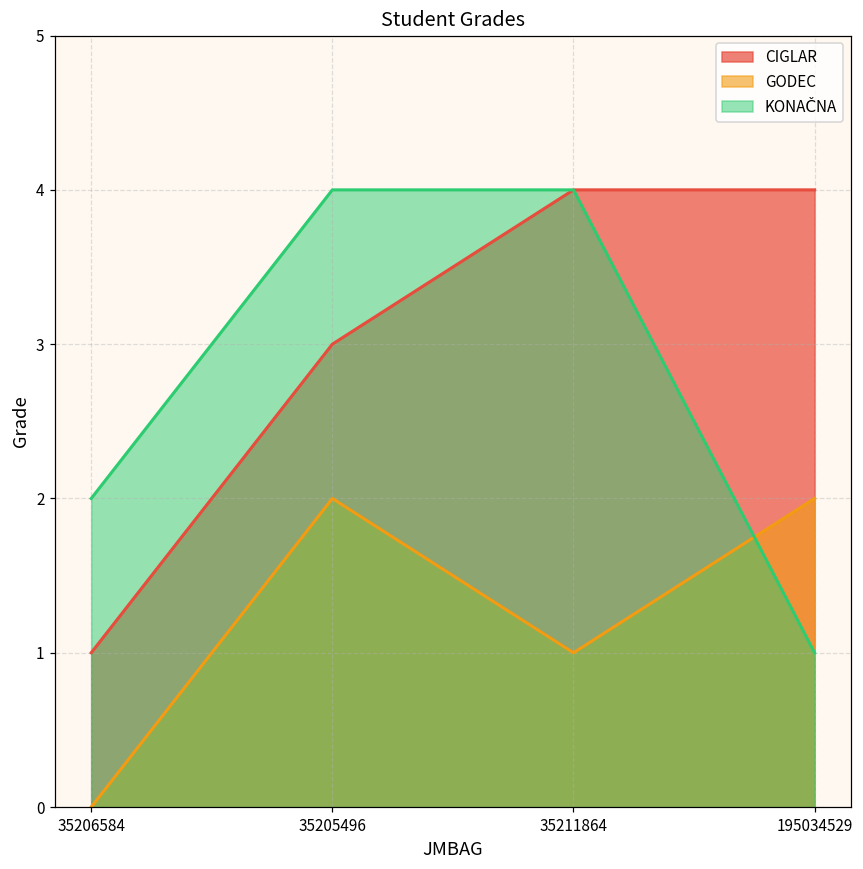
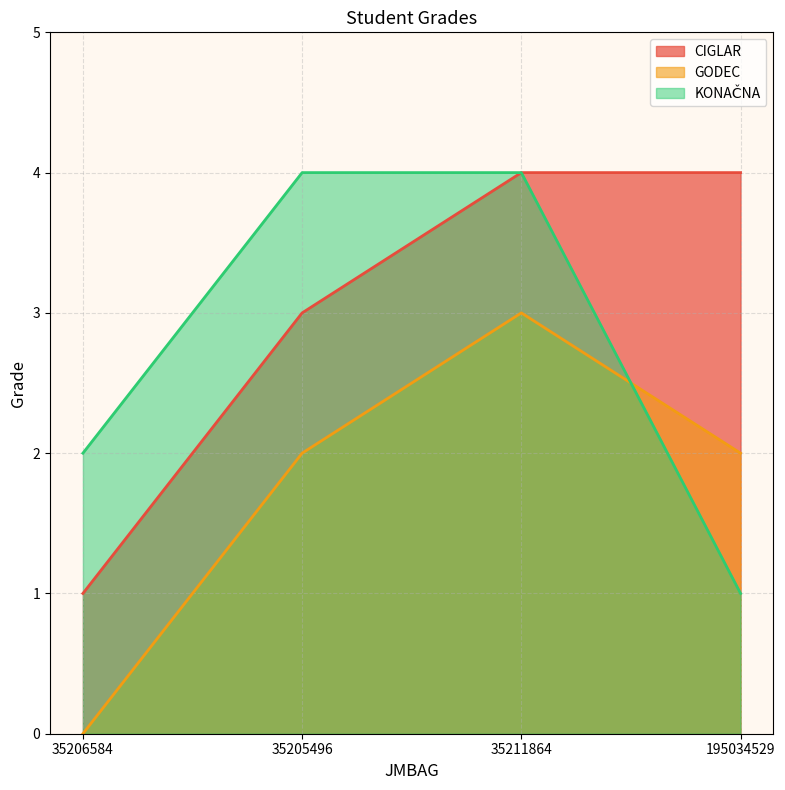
  {
    "CIGLAR": {
      "35206584": 1,
      "35205496": 3,
      "195034529": 4
    },
    "GODEC": {
      "35206584": 0,
      "35205496": 2,
-     "35211864": 1,
+     "35211864": 3,
      "195034529": 2
    },
    "KONAČNA": {
      "35206584": 2,
      "35205496": 4,
      "195034529": 1
    }
  }
